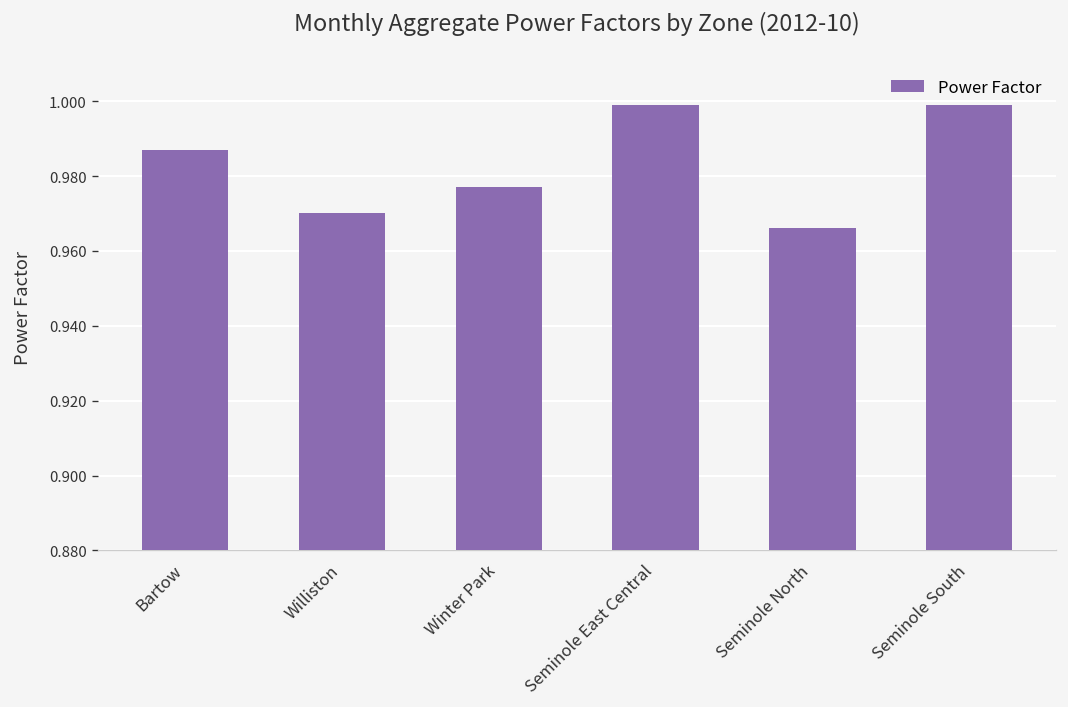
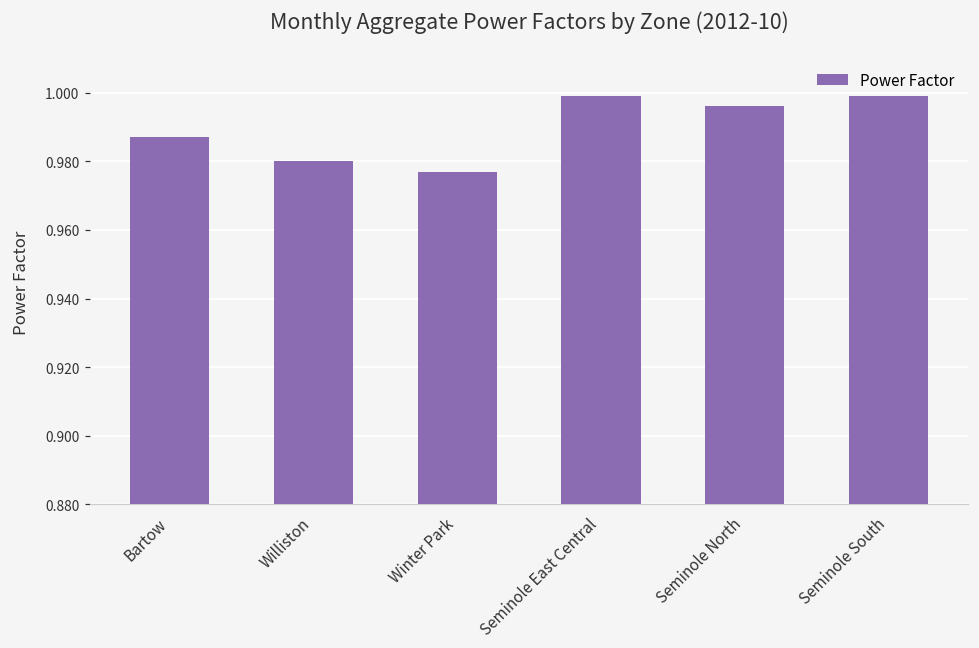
  {
    "Bartow": 0.987,
-   "Williston": 0.97,
+   "Williston": 0.98,
    "Winter Park": 0.977,
    "Seminole East Central": 0.999,
-   "Seminole North": 0.966,
+   "Seminole North": 0.996,
    "Seminole South": 0.999
  }
